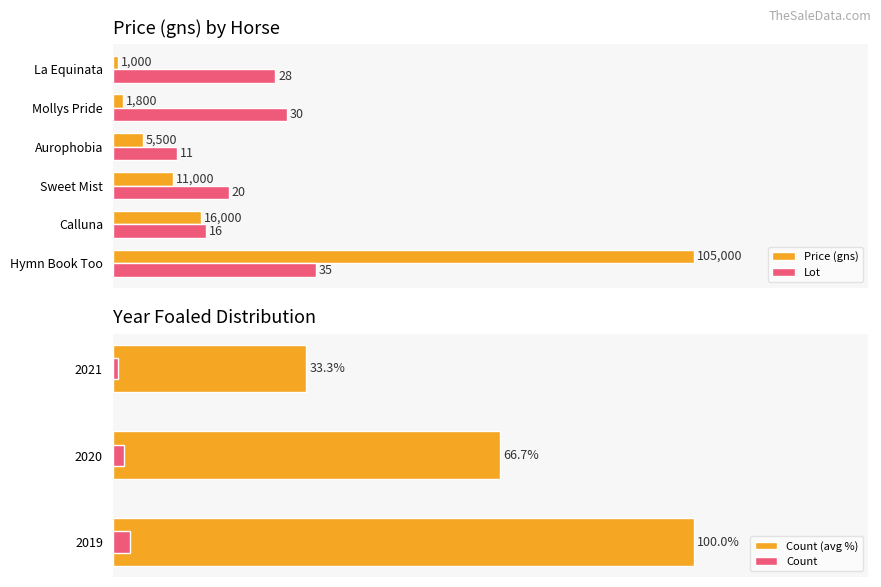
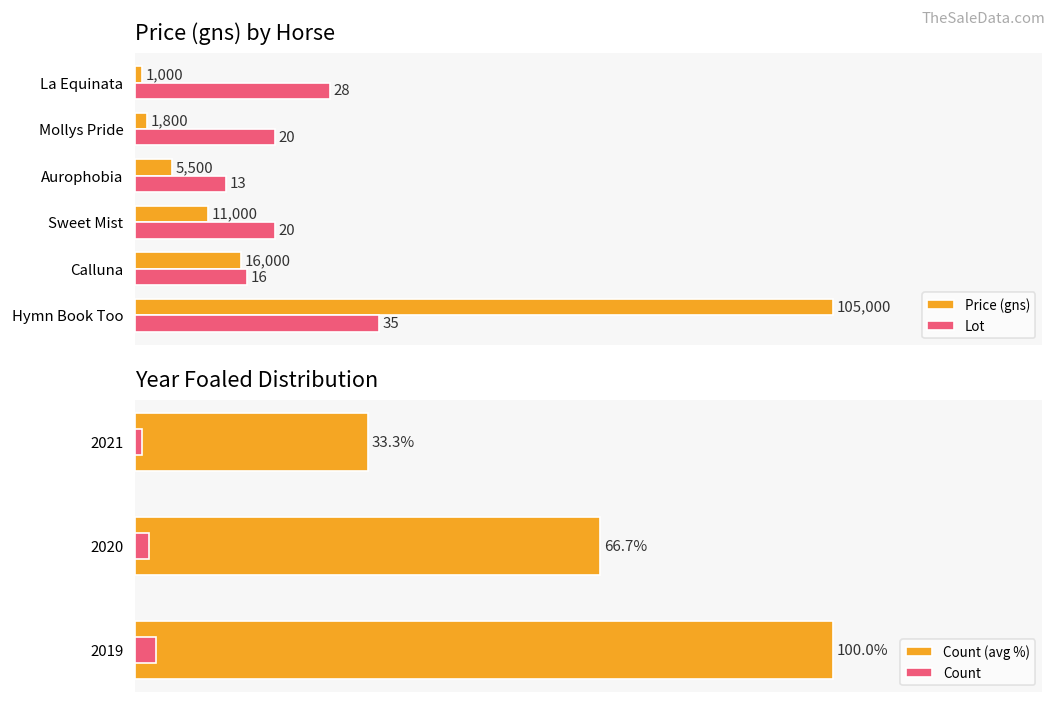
  {
    "Price (gns) by Horse": {
      "Lot": {
        "La Equinata": "28",
-       "Mollys Pride": "30",
-       "Aurophobia": "11",
+       "Mollys Pride": "20",
+       "Aurophobia": "13",
        "Sweet Mist": "20",
        "Calluna": "16",
        "Hymn Book Too": "35"
      }
    },
    "Year Foaled Distribution": {
      "Count (avg %)": {
        "2021": "33.3%",
        "2020": "66.7%",
        "2019": "100.0%"
      }
    }
  }
